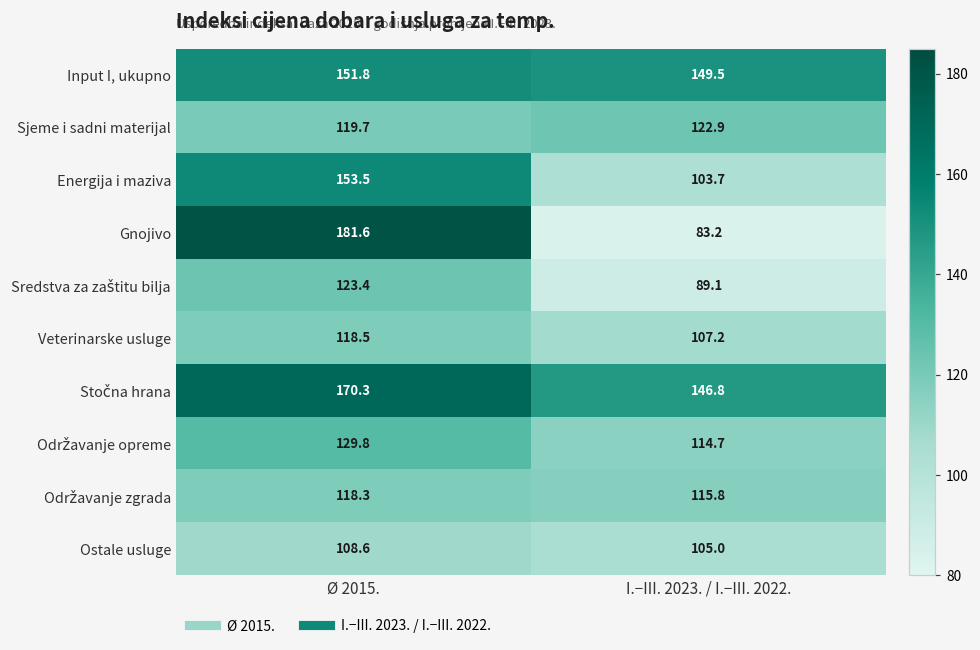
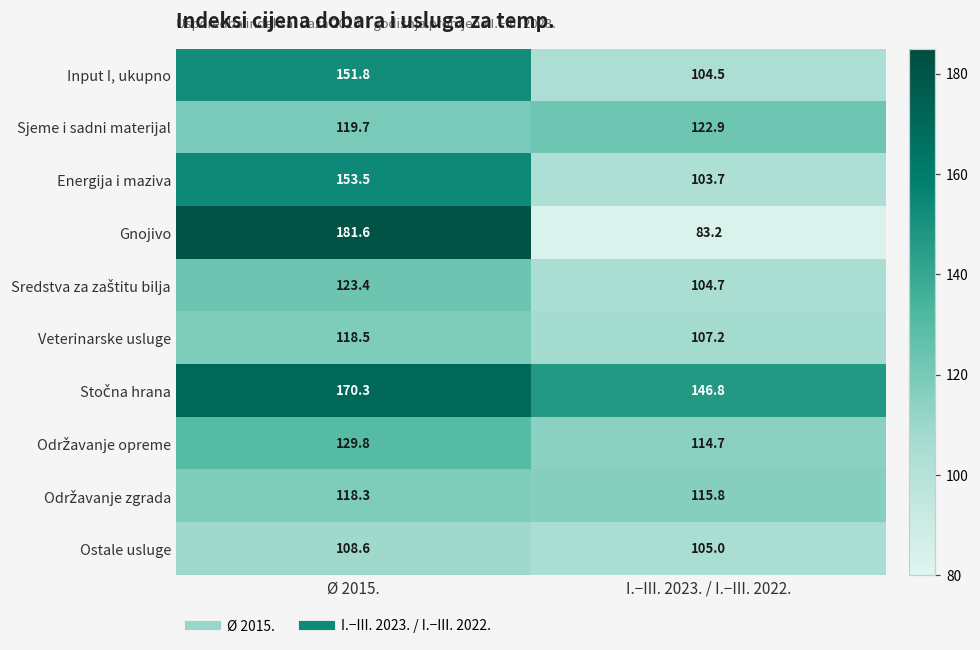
  {
    "Input I, ukupno": {
      "Ø 2015.": 151.8,
-     "I.−III. 2023. / I.−III. 2022.": 149.5
+     "I.−III. 2023. / I.−III. 2022.": 104.5
    },
    "Sjeme i sadni materijal": {
      "Ø 2015.": 119.7,
      "I.−III. 2023. / I.−III. 2022.": 122.9
    },
    "Energija i maziva": {
      "Ø 2015.": 153.5,
      "I.−III. 2023. / I.−III. 2022.": 103.7
    },
    "Gnojivo": {
      "Ø 2015.": 181.6,
      "I.−III. 2023. / I.−III. 2022.": 83.2
    },
    "Sredstva za zaštitu bilja": {
      "Ø 2015.": 123.4,
-     "I.−III. 2023. / I.−III. 2022.": 89.1
+     "I.−III. 2023. / I.−III. 2022.": 104.7
    },
    "Veterinarske usluge": {
      "Ø 2015.": 118.5,
      "I.−III. 2023. / I.−III. 2022.": 107.2
    },
    "Stočna hrana": {
      "Ø 2015.": 170.3,
      "I.−III. 2023. / I.−III. 2022.": 146.8
    },
    "Održavanje opreme": {
      "Ø 2015.": 129.8,
      "I.−III. 2023. / I.−III. 2022.": 114.7
    },
    "Održavanje zgrada": {
      "Ø 2015.": 118.3,
      "I.−III. 2023. / I.−III. 2022.": 115.8
    },
    "Ostale usluge": {
      "Ø 2015.": 108.6,
      "I.−III. 2023. / I.−III. 2022.": 105.0
    }
  }
